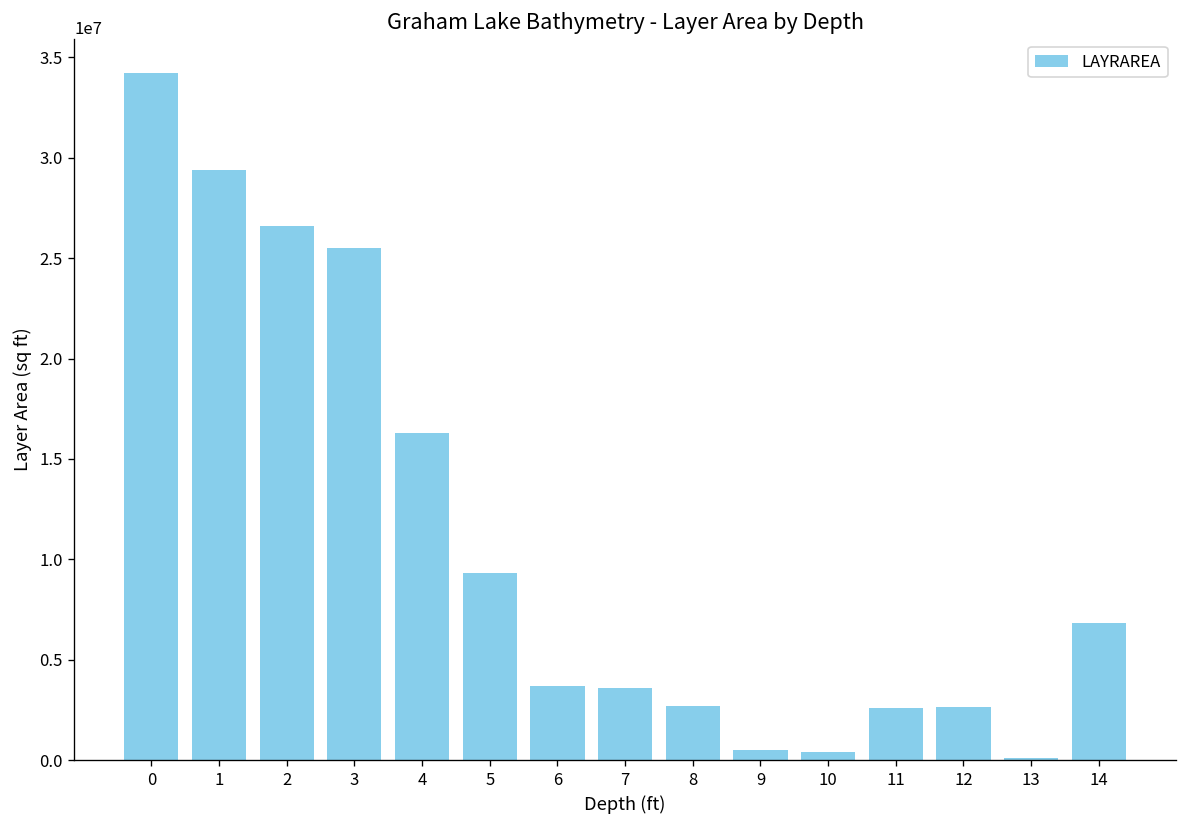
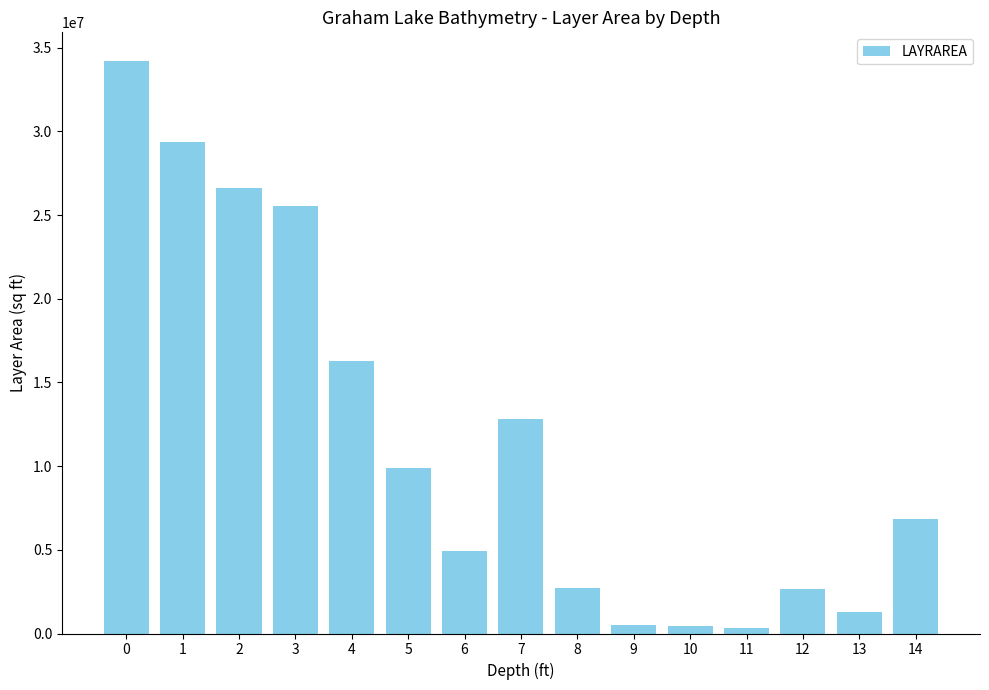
  {
    "0": 34200000,
    "1": 29400000,
    "2": 26600000,
    "3": 25500000,
    "4": 16300000,
-   "5": 9300000,
-   "6": 3700000,
-   "7": 3600000,
+   "5": 9900000,
+   "6": 5000000,
+   "7": 12800000,
    "8": 2700000,
    "9": 500000,
    "10": 400000,
-   "11": 2600000,
+   "11": 300000,
    "12": 2600000,
-   "13": 100000,
+   "13": 1300000,
    "14": 6800000
  }
